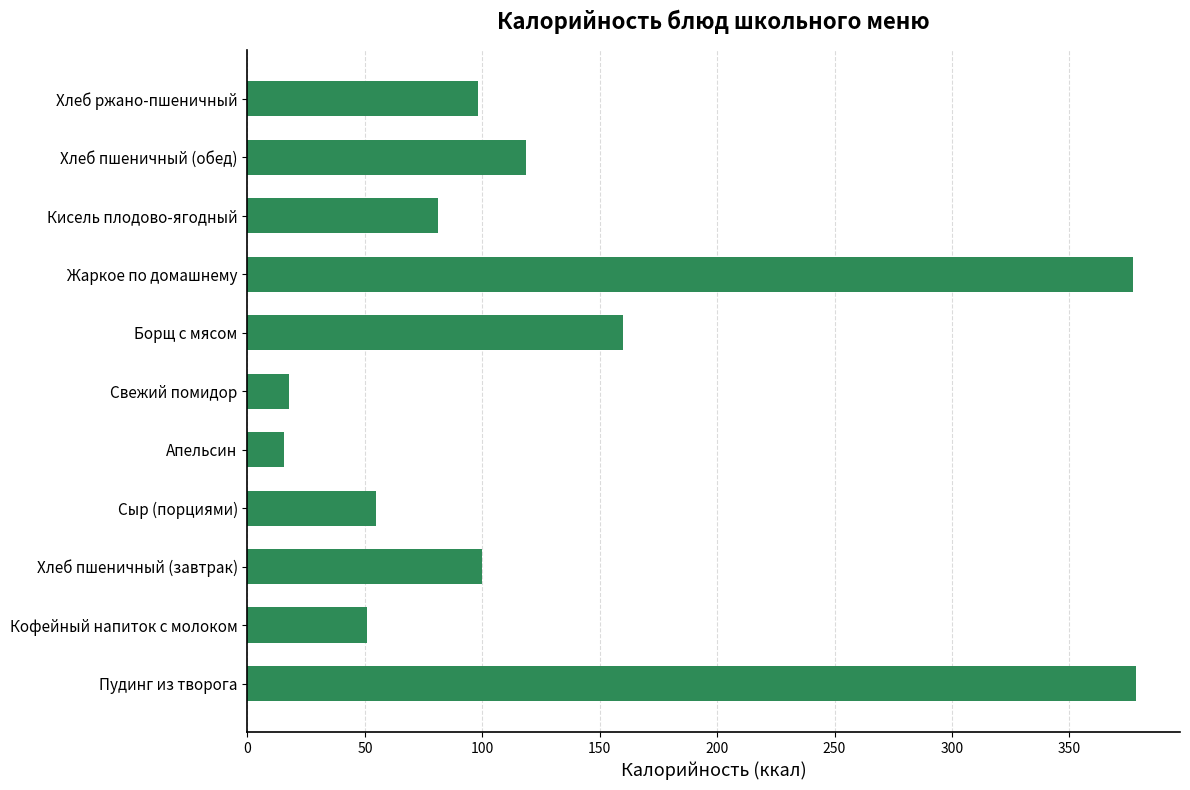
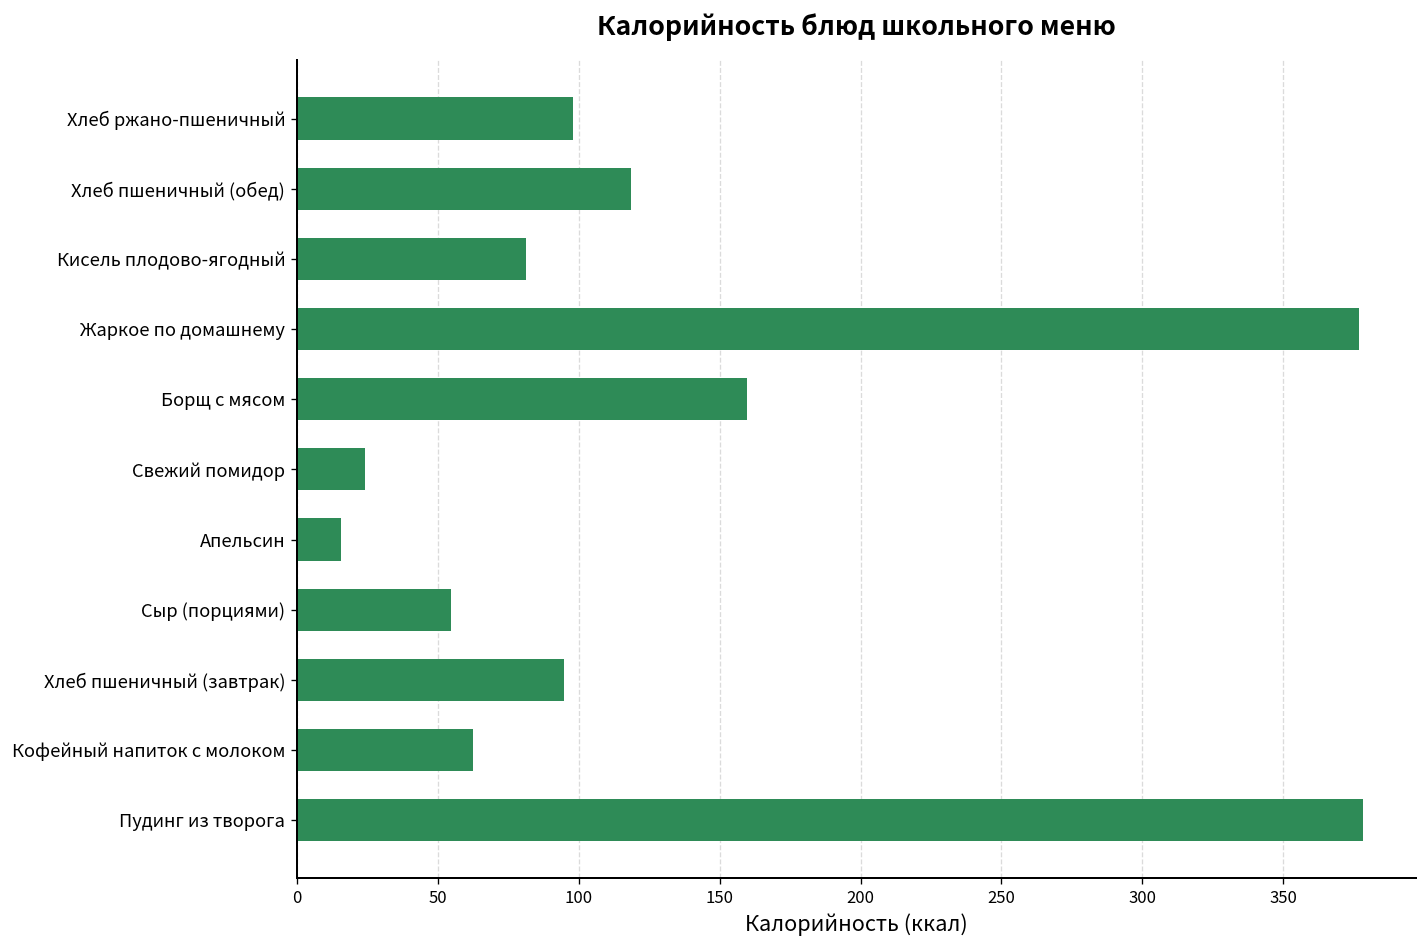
  {
    "Хлеб ржано-пшеничный": 98,
    "Хлеб пшеничный (обед)": 118,
    "Кисель плодово-ягодный": 81,
    "Жаркое по домашнему": 377,
    "Борщ с мясом": 160,
-   "Свежий помидор": 18,
+   "Свежий помидор": 24,
    "Апельсин": 16,
    "Сыр (порциями)": 55,
-   "Хлеб пшеничный (завтрак)": 100,
-   "Кофейный напиток с молоком": 51,
+   "Хлеб пшеничный (завтрак)": 95,
+   "Кофейный напиток с молоком": 62,
    "Пудинг из творога": 378
  }
